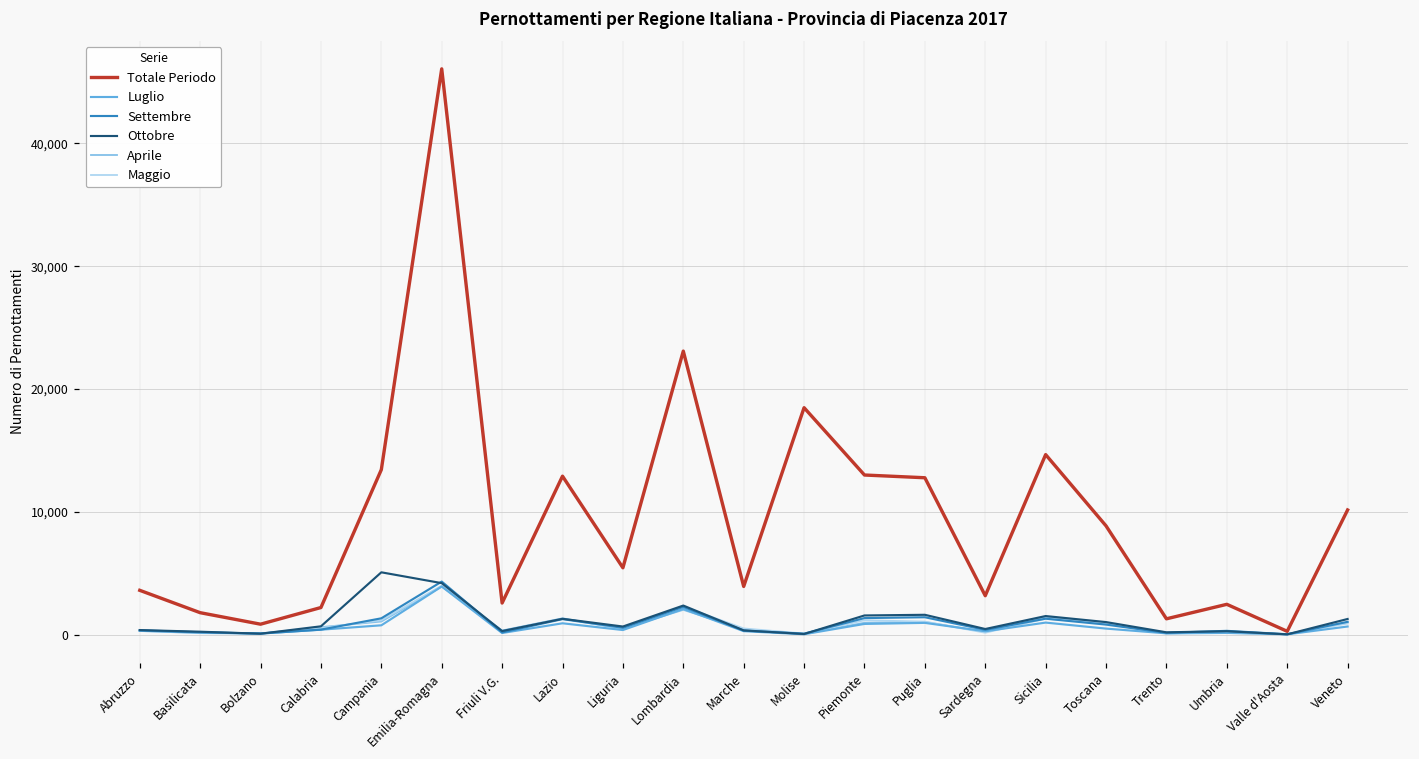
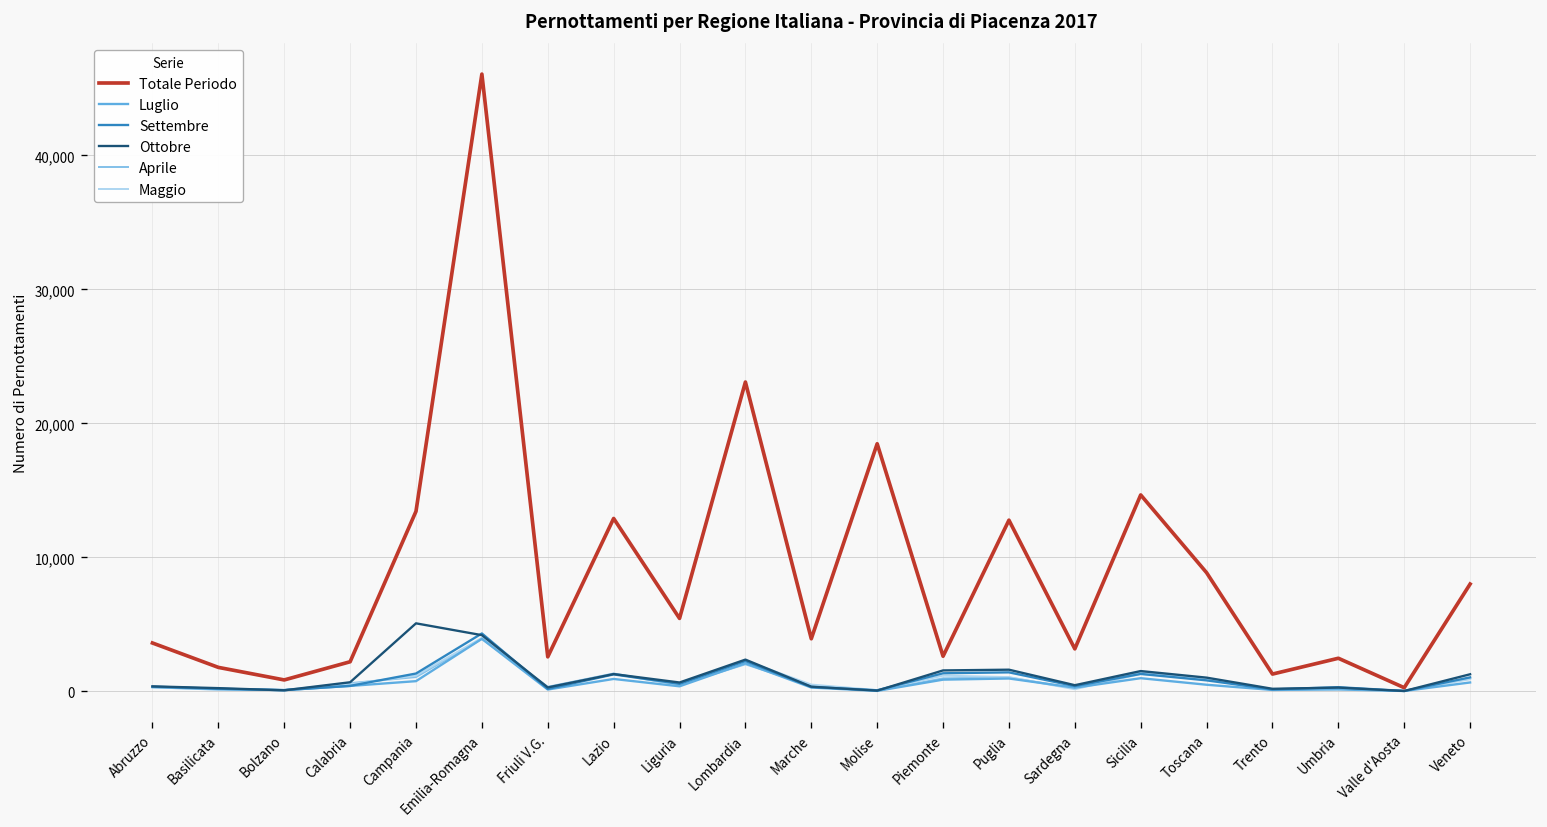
  {
    "Totale Periodo": {
      "Abruzzo": "3,600",
      "Basilicata": "1,800",
      "Bolzano": "800",
      "Calabria": "2,200",
      "Campania": "13,400",
      "Emilia-Romagna": "46,100",
      "Friuli V.G.": "2,600",
      "Lazio": "12,900",
      "Liguria": "5,400",
      "Lombardia": "23,100",
      "Marche": "3,900",
      "Molise": "18,500",
-     "Piemonte": "13,000",
+     "Piemonte": "2,600",
      "Puglia": "12,800",
      "Sardegna": "3,200",
      "Sicilia": "14,700",
      "Toscana": "8,900",
      "Trento": "1,300",
      "Umbria": "2,500",
      "Valle d'Aosta": "300",
-     "Veneto": "10,200"
+     "Veneto": "8,000"
    },
    "Ottobre": {
      "Campania": "5,100",
      "Veneto": "1,300"
    }
  }
